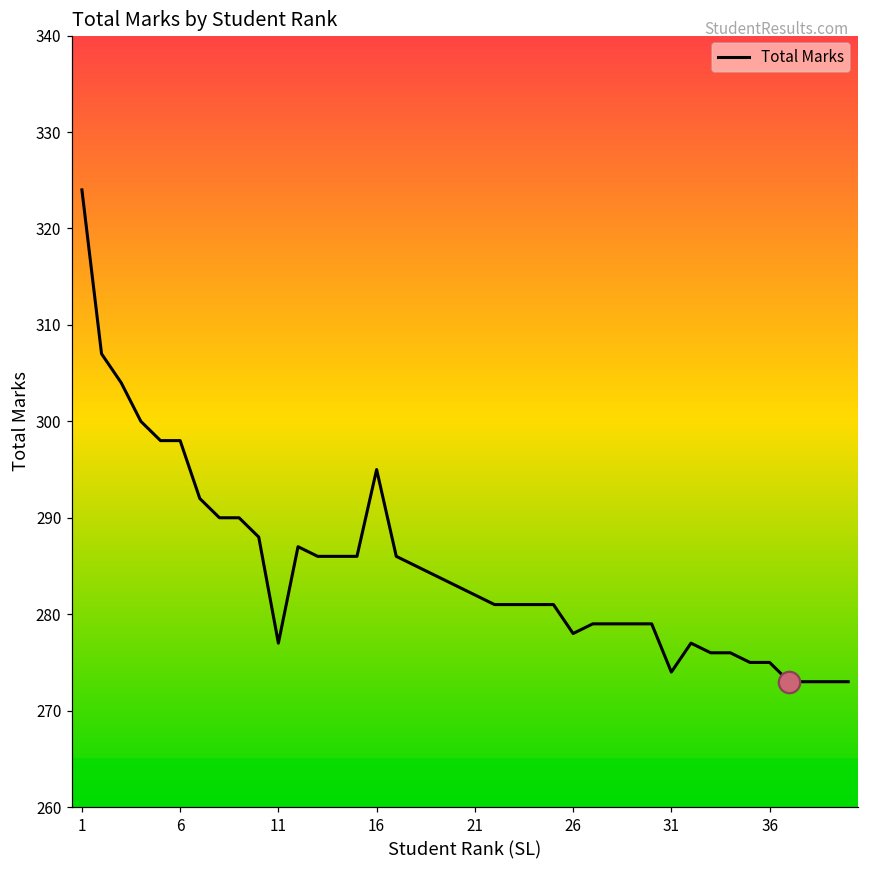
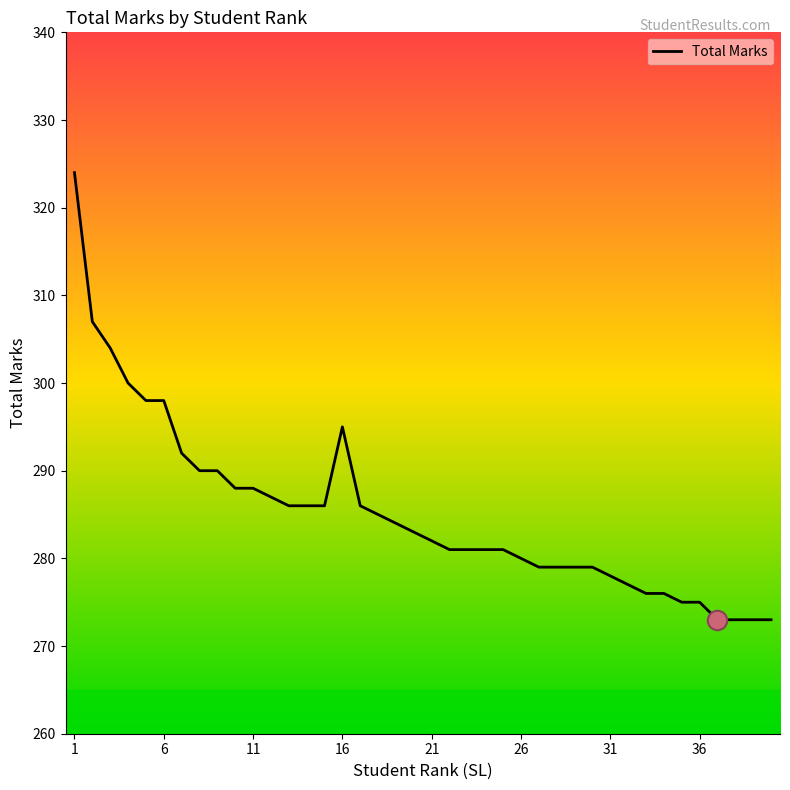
  {
    "Total Marks": {
      "1": 324,
      "6": 298,
-     "11": 277,
+     "11": 288,
      "16": 295,
      "21": 282,
-     "26": 278,
-     "31": 274,
+     "26": 280,
+     "31": 278,
      "36": 275
    }
  }
